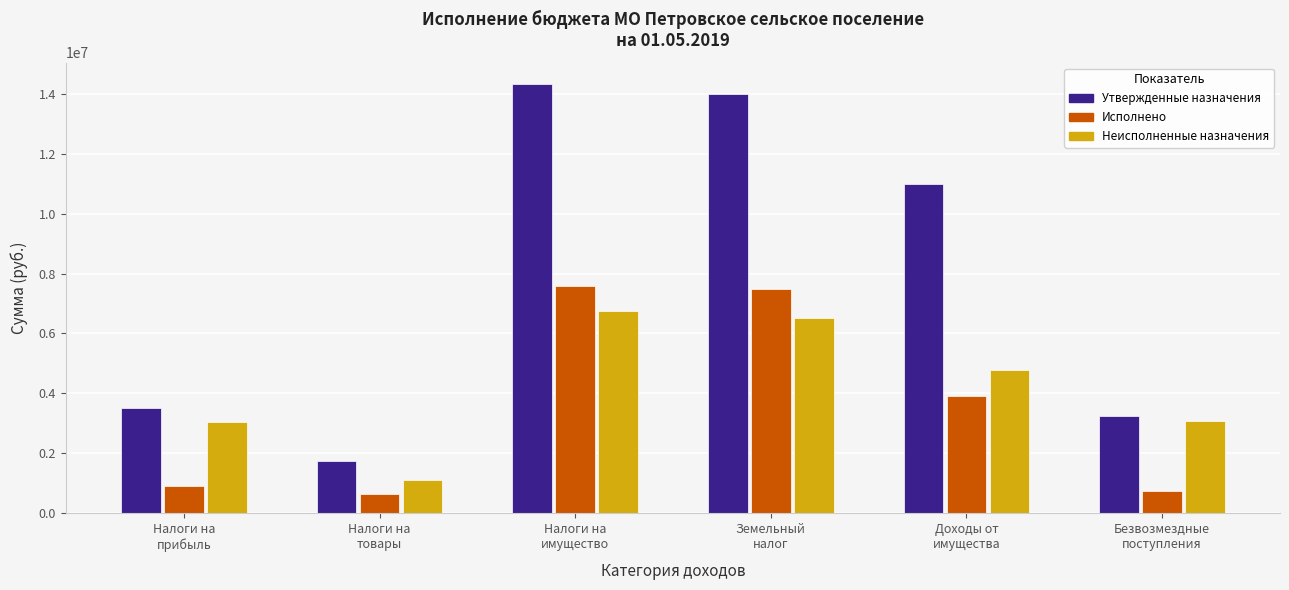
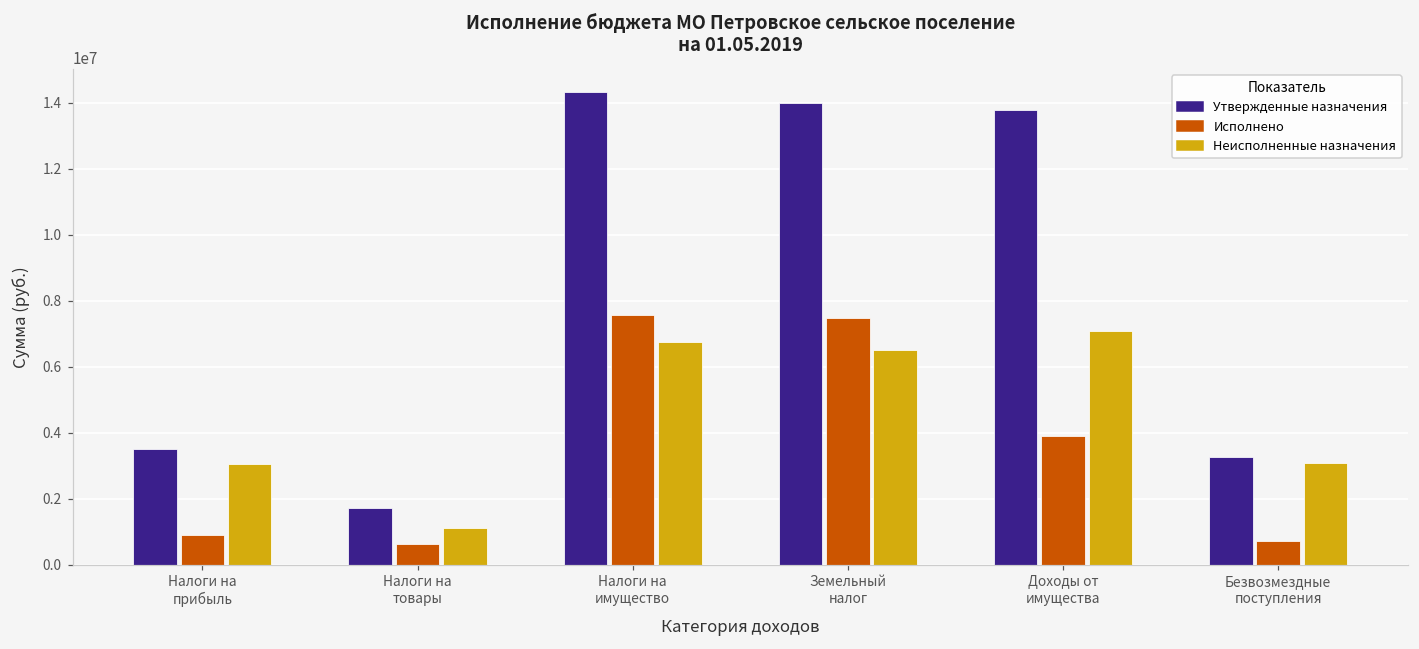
  {
    "Утвержденные назначения": {
      "Налоги на прибыль": 3500000,
      "Налоги на товары": 1700000,
      "Налоги на имущество": 14300000,
      "Земельный налог": 14000000,
-     "Доходы от имущества": 11000000,
+     "Доходы от имущества": 13800000,
      "Безвозмездные поступления": 3300000
    },
    "Исполнено": {
      "Налоги на прибыль": 900000,
      "Налоги на товары": 600000,
      "Налоги на имущество": 7600000,
      "Земельный налог": 7500000,
      "Доходы от имущества": 3900000,
      "Безвозмездные поступления": 700000
    },
    "Неисполненные назначения": {
      "Налоги на прибыль": 3000000,
      "Налоги на товары": 1100000,
      "Налоги на имущество": 6700000,
      "Земельный налог": 6500000,
-     "Доходы от имущества": 4800000,
+     "Доходы от имущества": 7100000,
      "Безвозмездные поступления": 3100000
    }
  }
